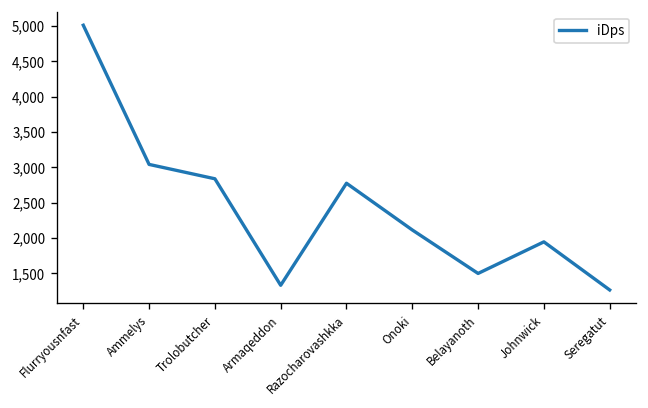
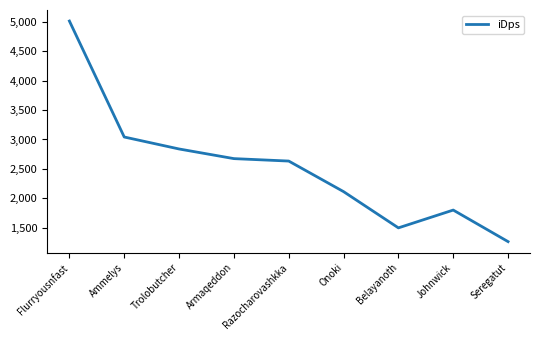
  {
    "Flurryousnfast": "5,000",
    "Ammelys": "3,000",
    "Trolobutcher": "2,800",
-   "Armaqeddon": "1,300",
-   "Razocharovashkka": "2,800",
+   "Armaqeddon": "2,700",
+   "Razocharovashkka": "2,600",
    "Onoki": "2,100",
    "Belayanoth": "1,500",
-   "Johnwick": "1,900",
+   "Johnwick": "1,800",
    "Seregatut": "1,300"
  }
